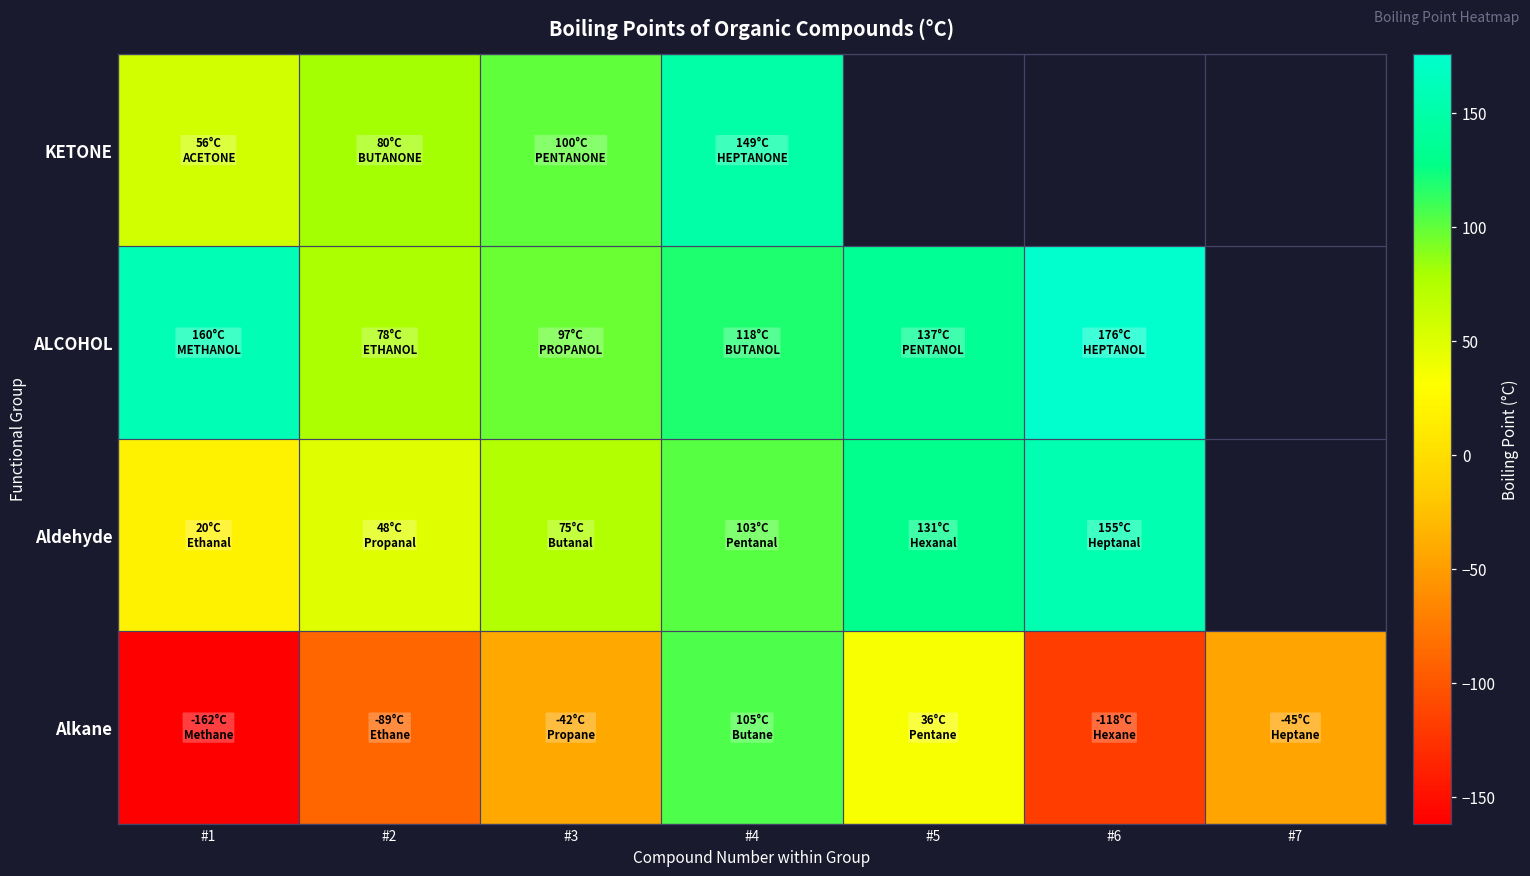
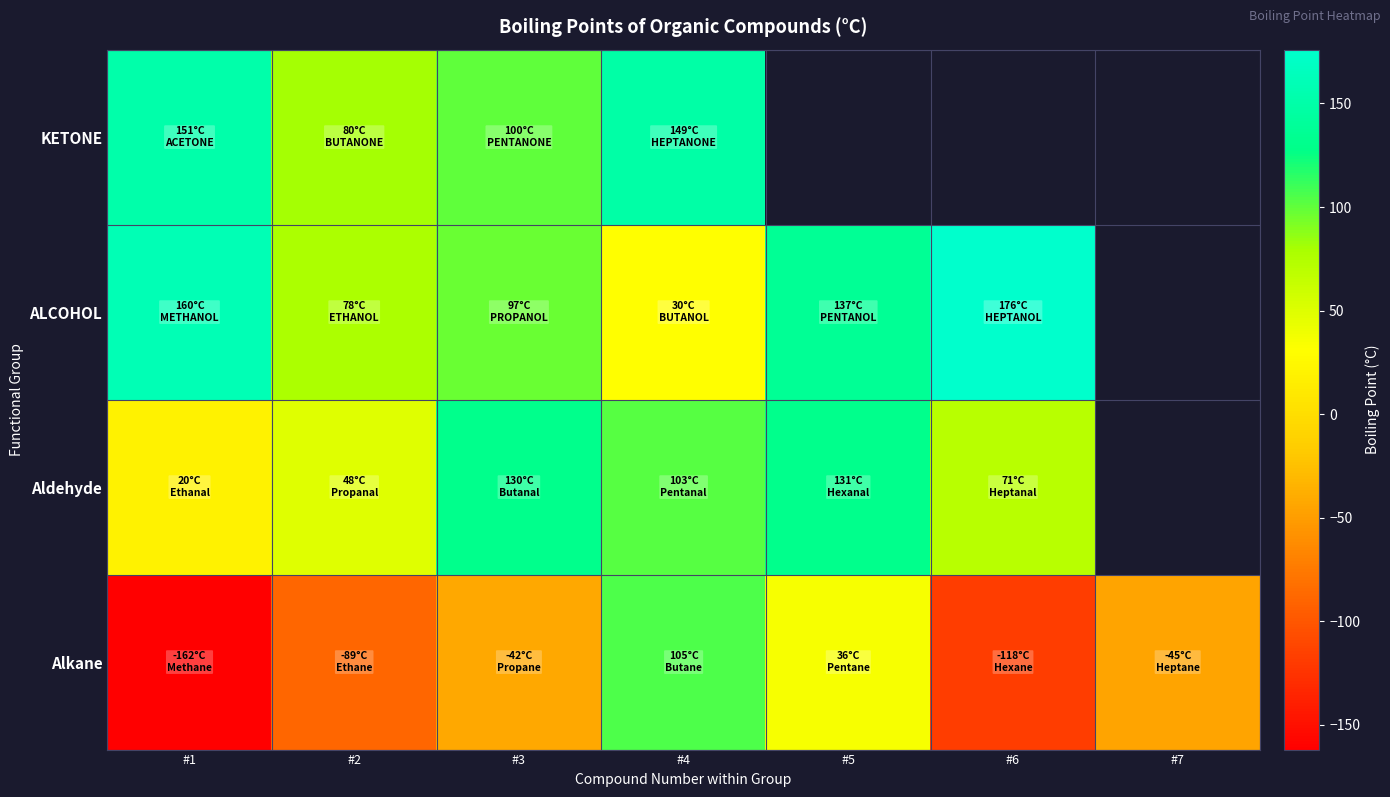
  {
    "KETONE": {
-     "#1": "56°C"
+     "#1": "151°C"
    },
    "ALCOHOL": {
-     "#4": "118°C"
+     "#4": "30°C"
    },
    "Aldehyde": {
-     "#3": "75°C",
-     "#6": "155°C"
+     "#3": "130°C",
+     "#6": "71°C"
    }
  }
